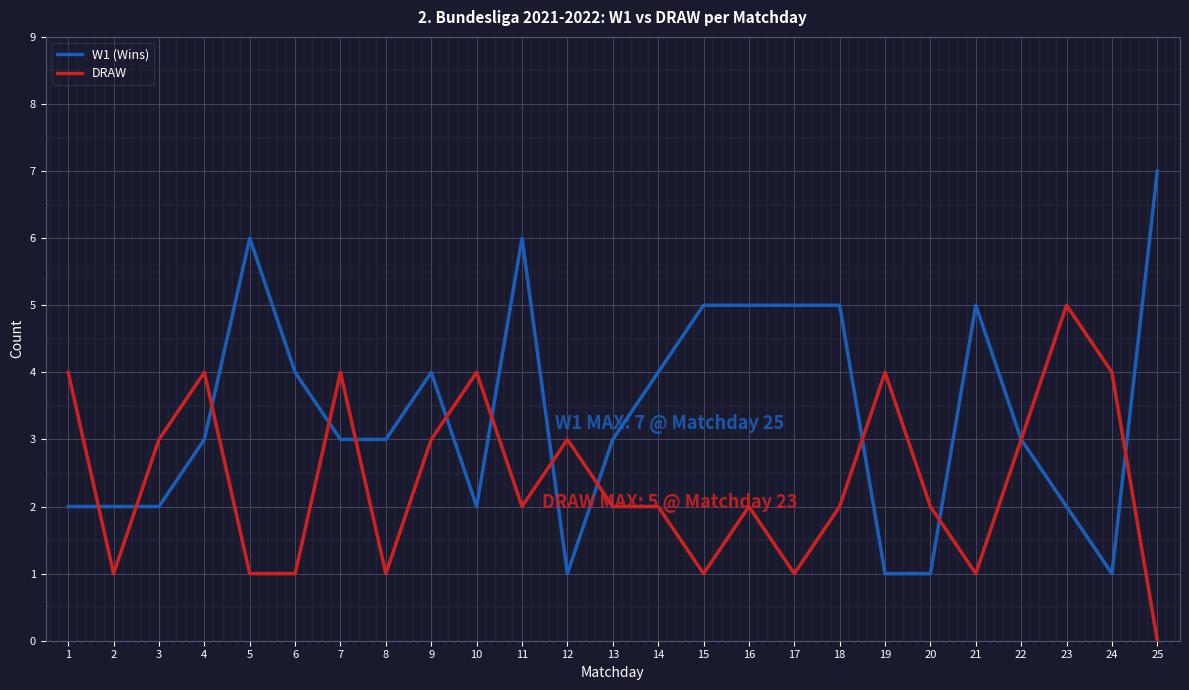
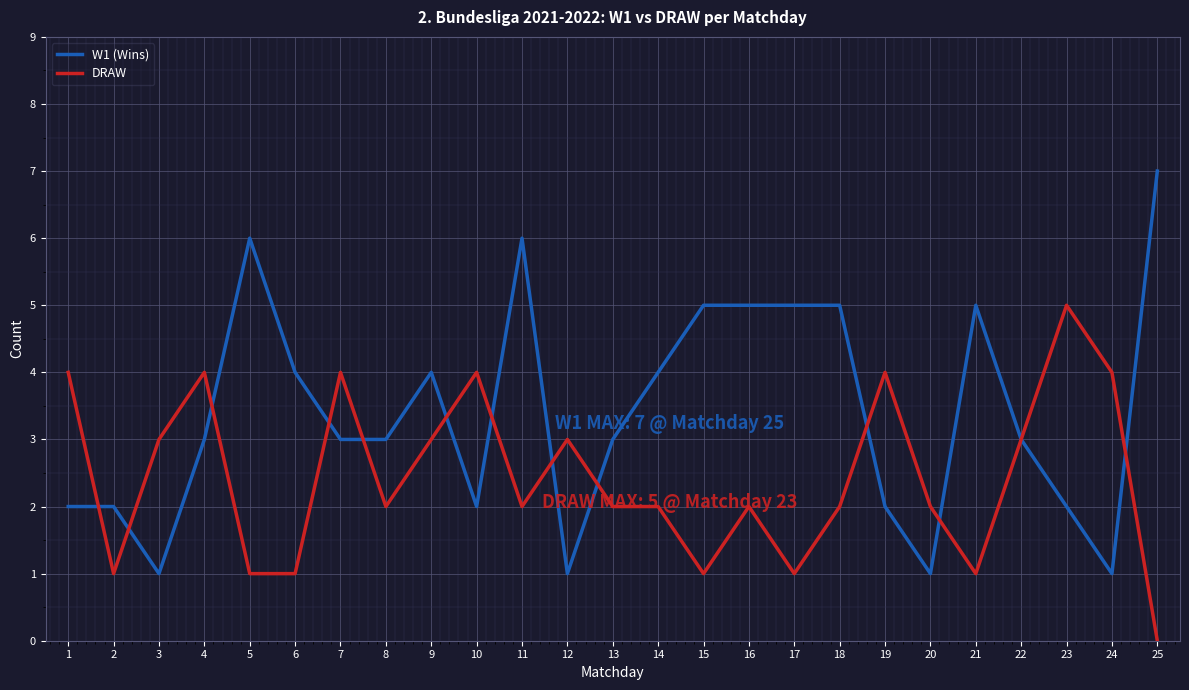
  {
    "W1 (Wins)": {
      "1": 2,
      "2": 2,
-     "3": 2,
+     "3": 1,
      "4": 3,
      "5": 6,
      "6": 4,
      "7": 3,
      "8": 3,
      "9": 4,
      "10": 2,
      "11": 6,
      "12": 1,
      "14": 4,
      "15": 5,
      "16": 5,
      "17": 5,
      "18": 5,
-     "19": 1,
+     "19": 2,
      "20": 1,
      "21": 5,
      "23": 2,
      "24": 1,
      "25": 7
    },
    "DRAW": {
      "1": 4,
      "2": 1,
      "3": 3,
      "4": 4,
      "5": 1,
      "6": 1,
      "7": 4,
-     "8": 1,
+     "8": 2,
      "9": 3,
      "10": 4,
      "11": 2,
      "15": 1,
      "17": 1,
      "18": 2,
      "19": 4,
      "20": 2,
      "21": 1,
      "23": 5,
      "24": 4,
      "25": 0
    }
  }
